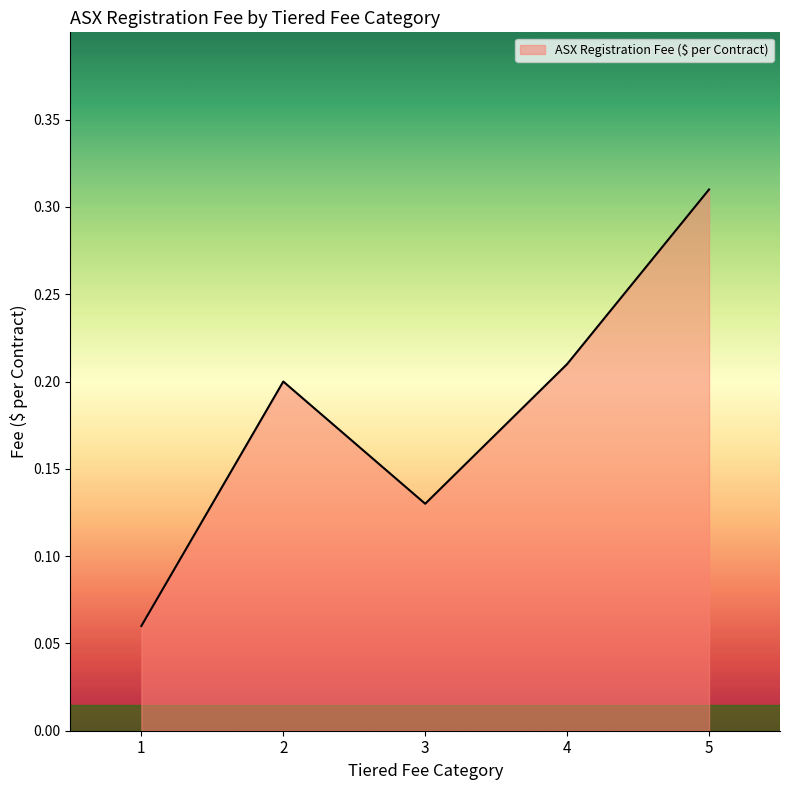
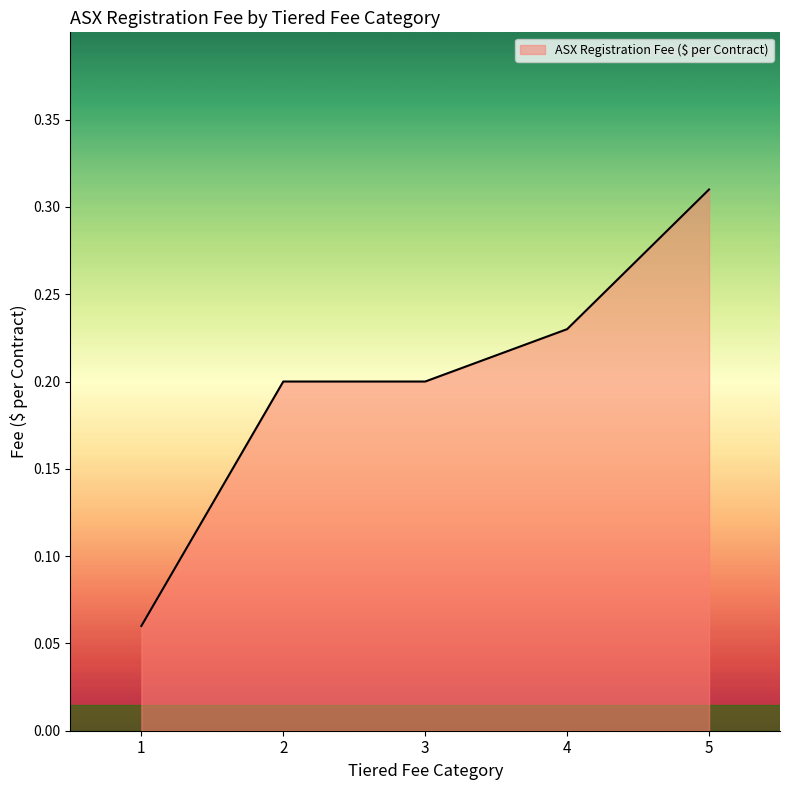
  {
    "1": 0.06,
    "2": 0.20,
-   "3": 0.13,
-   "4": 0.21,
+   "3": 0.20,
+   "4": 0.23,
    "5": 0.31
  }
